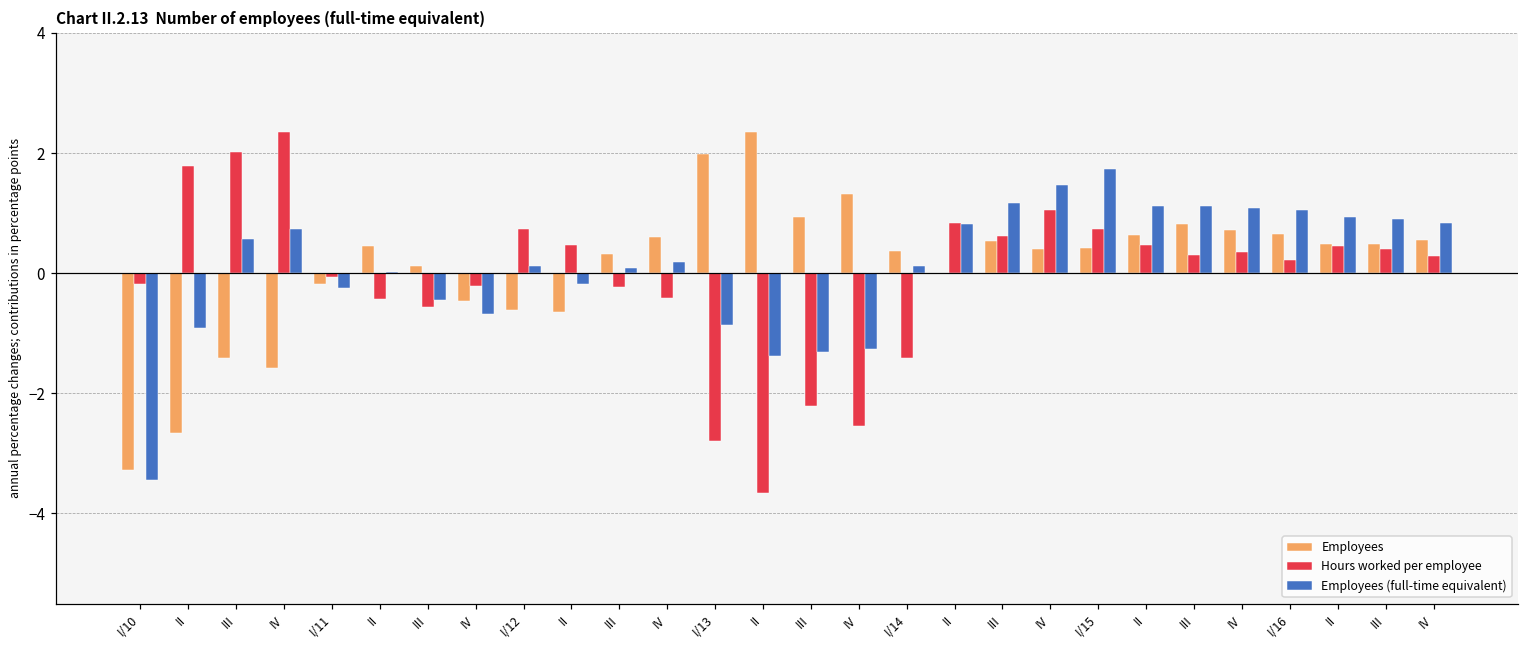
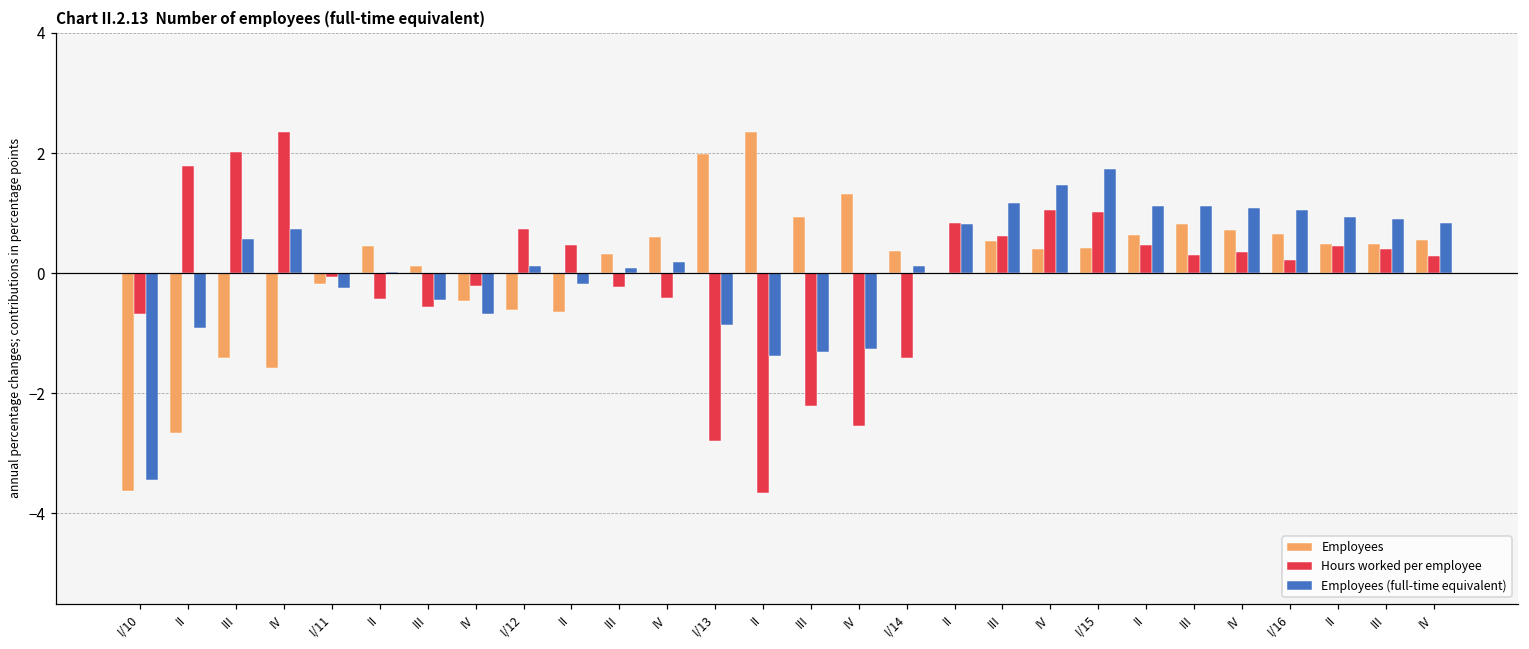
  {
    "Employees": {
-     "I/10": -3.3,
+     "I/10": -3.6,
      "I/11": -0.2,
      "I/12": -0.6,
      "I/13": 2.0,
      "I/14": 0.4,
      "I/15": 0.4,
      "I/16": 0.7
    },
    "Hours worked per employee": {
-     "I/10": -0.2,
+     "I/10": -0.7,
      "I/11": -0.1,
      "I/12": 0.7,
      "I/13": -2.8,
      "I/14": -1.4,
-     "I/15": 0.7,
+     "I/15": 1.0,
      "I/16": 0.2
    },
    "Employees (full-time equivalent)": {
      "I/10": -3.4,
      "I/11": -0.3,
      "I/12": 0.1,
      "I/13": -0.9,
      "I/14": 0.1,
      "I/15": 1.7,
      "I/16": 1.1
    }
  }
